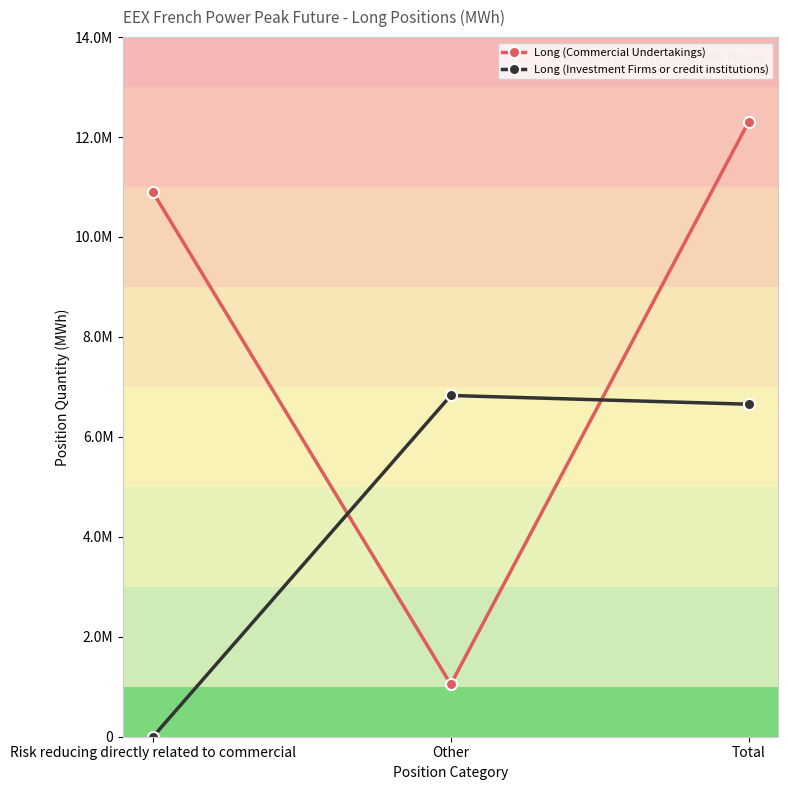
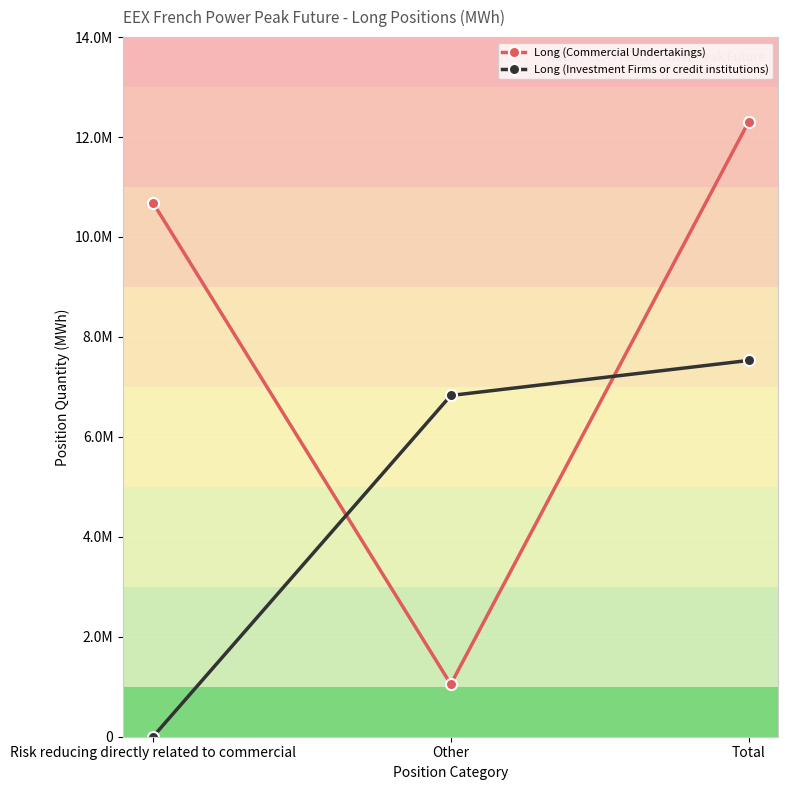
  {
    "Long (Commercial Undertakings)": {
-     "Risk reducing directly related to commercial": 10900000,
+     "Risk reducing directly related to commercial": 10700000,
      "Other": 1000000,
      "Total": 12300000
    },
    "Long (Investment Firms or credit institutions)": {
      "Risk reducing directly related to commercial": 0,
      "Other": 6800000,
-     "Total": 6700000
+     "Total": 7500000
    }
  }
